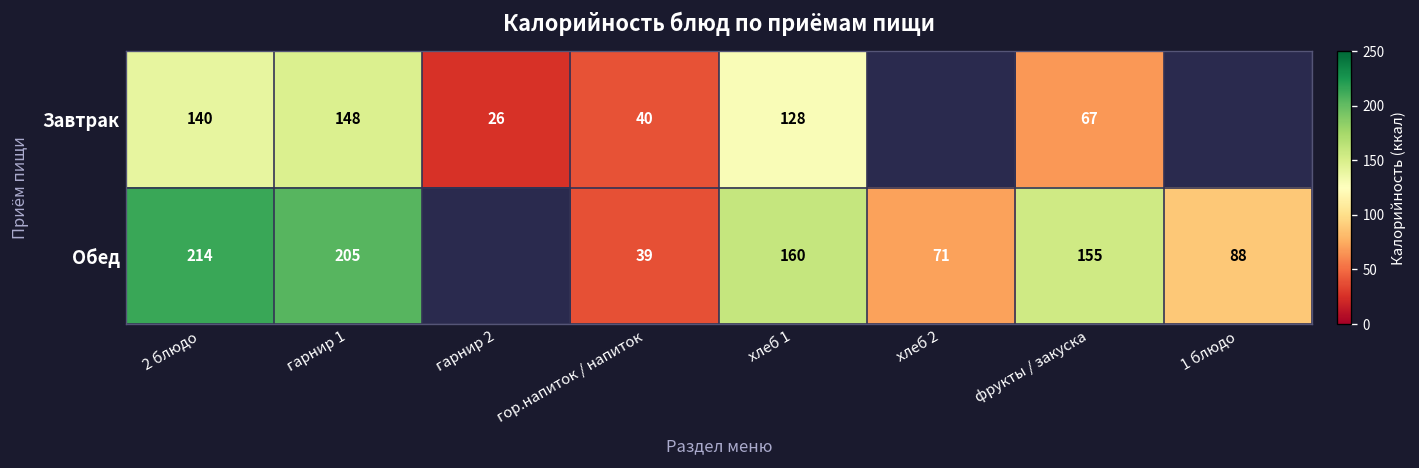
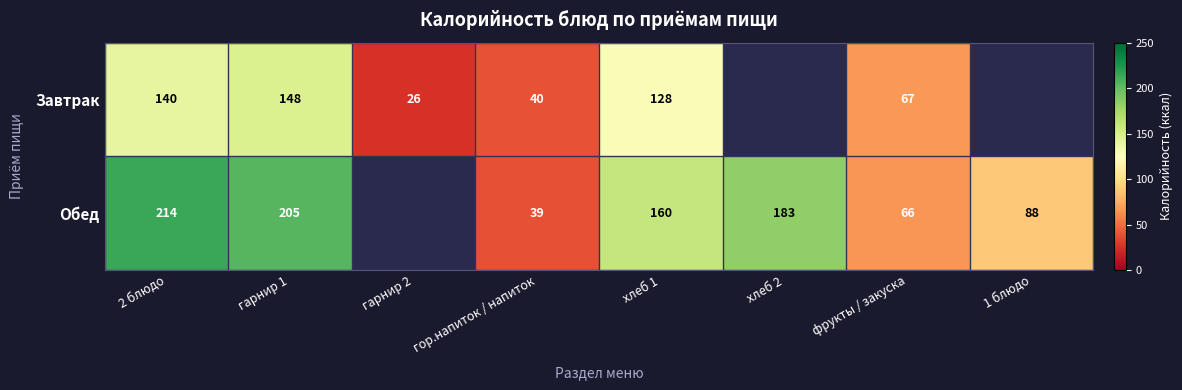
  {
    "Завтрак": {
      "2 блюдо": 140,
      "гарнир 1": 148,
      "гарнир 2": 26,
      "гор.напиток / напиток": 40,
      "хлеб 1": 128,
      "фрукты / закуска": 67
    },
    "Обед": {
      "2 блюдо": 214,
      "гарнир 1": 205,
      "гор.напиток / напиток": 39,
      "хлеб 1": 160,
-     "хлеб 2": 71,
-     "фрукты / закуска": 155,
+     "хлеб 2": 183,
+     "фрукты / закуска": 66,
      "1 блюдо": 88
    }
  }
